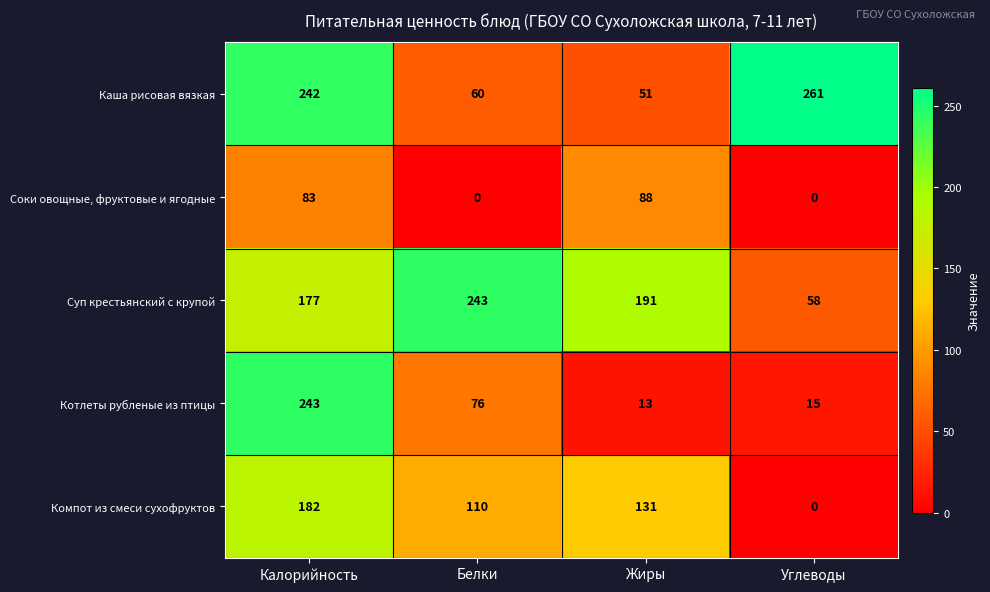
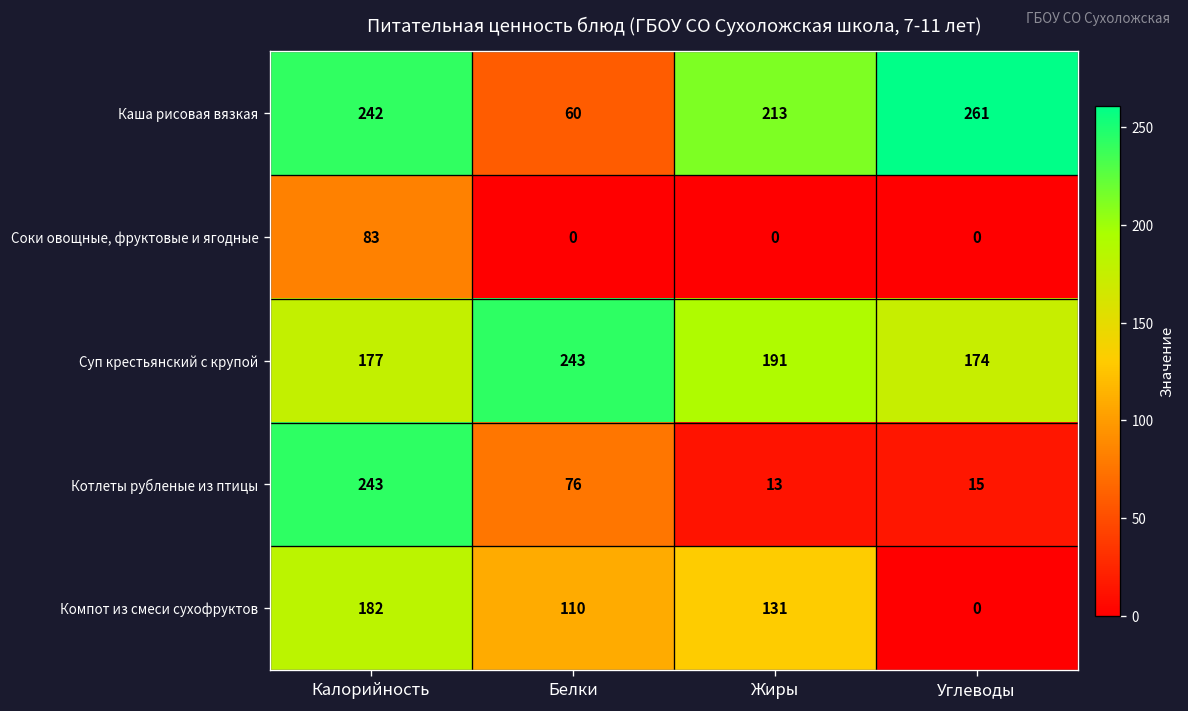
  {
    "Каша рисовая вязкая": {
      "Калорийность": 242,
      "Белки": 60,
-     "Жиры": 51,
+     "Жиры": 213,
      "Углеводы": 261
    },
    "Соки овощные, фруктовые и ягодные": {
      "Калорийность": 83,
      "Белки": 0,
-     "Жиры": 88,
+     "Жиры": 0,
      "Углеводы": 0
    },
    "Суп крестьянский с крупой": {
      "Калорийность": 177,
      "Белки": 243,
      "Жиры": 191,
-     "Углеводы": 58
+     "Углеводы": 174
    },
    "Котлеты рубленые из птицы": {
      "Калорийность": 243,
      "Белки": 76,
      "Жиры": 13,
      "Углеводы": 15
    },
    "Компот из смеси сухофруктов": {
      "Калорийность": 182,
      "Белки": 110,
      "Жиры": 131,
      "Углеводы": 0
    }
  }
